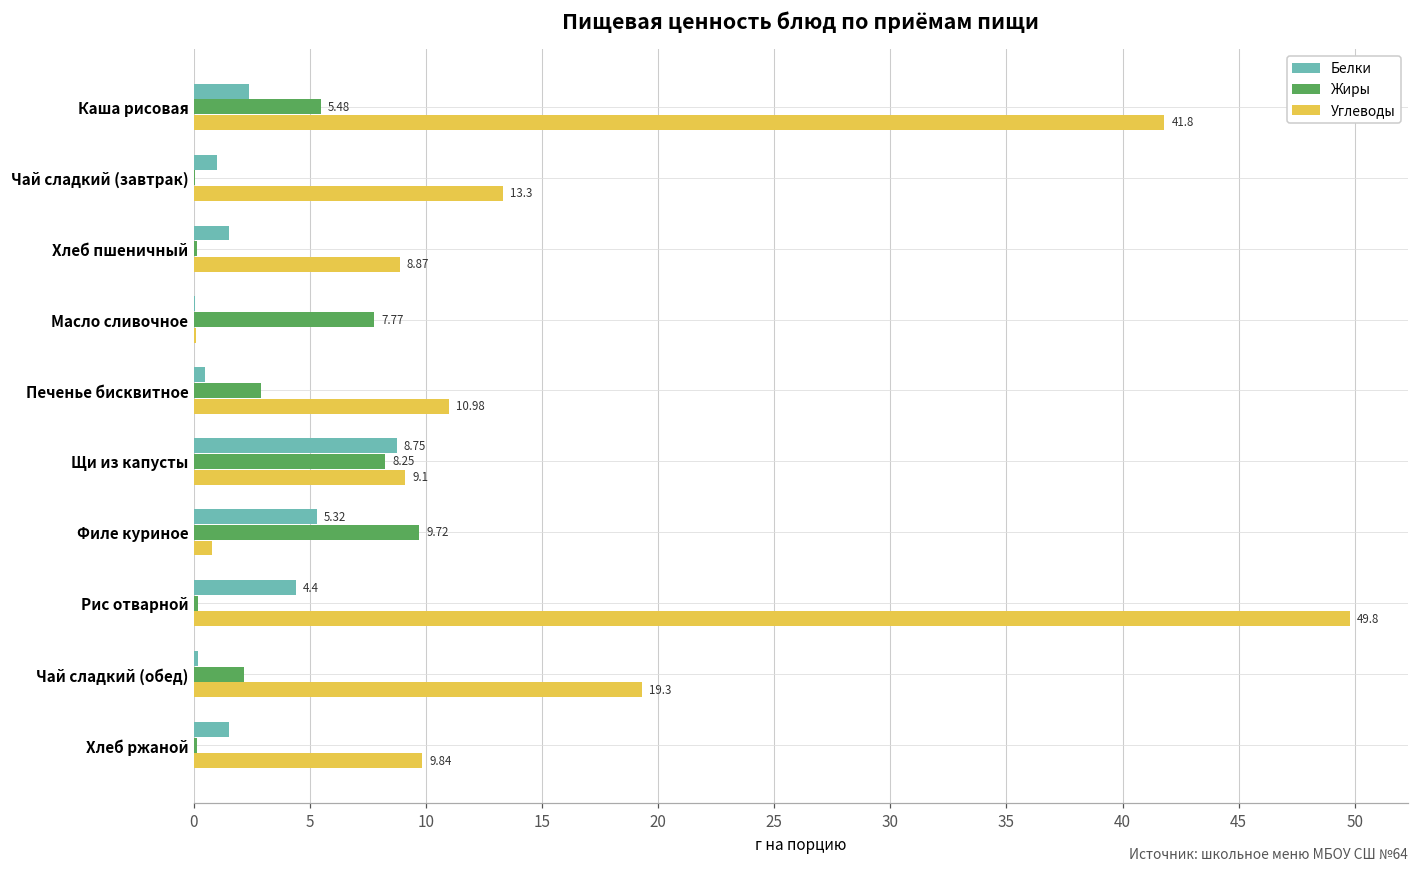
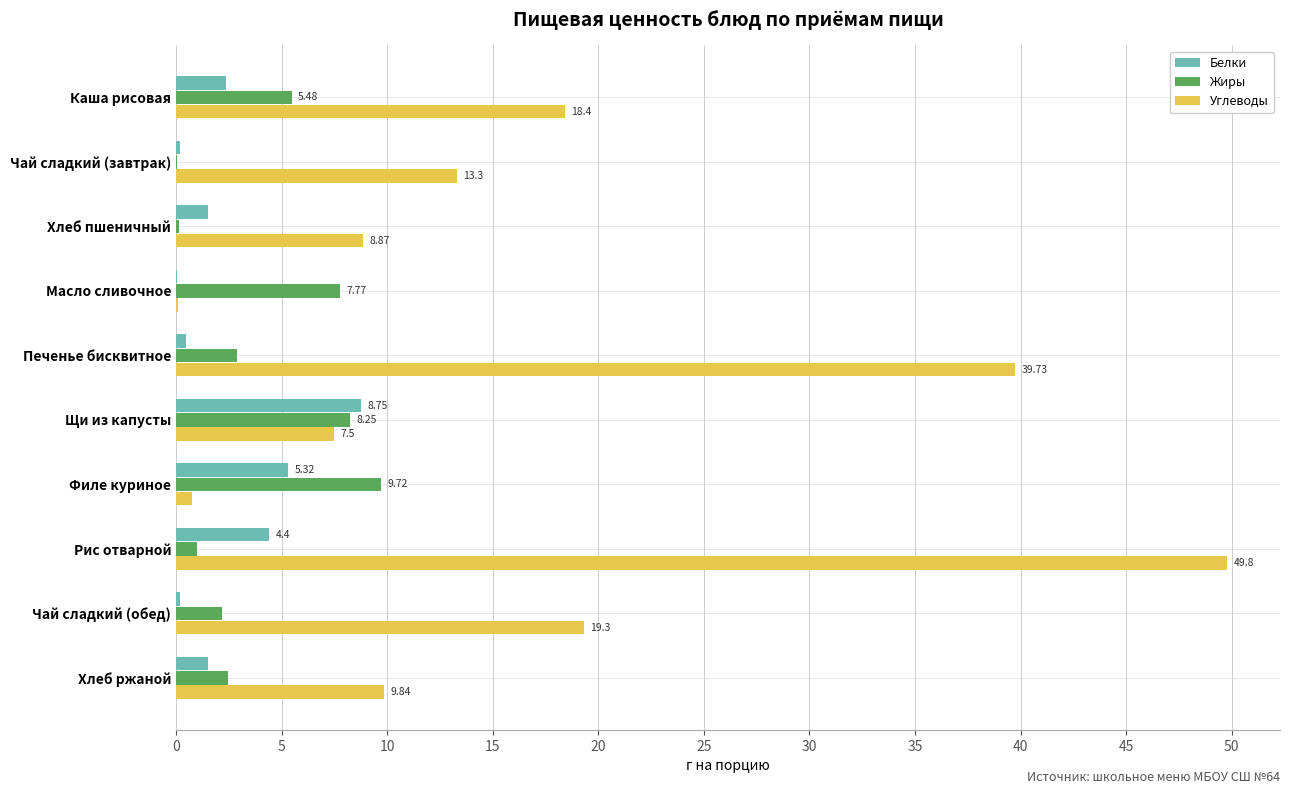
  {
    "Белки": {
      "Каша рисовая": 2.4,
-     "Чай сладкий (завтрак)": 1.0,
+     "Чай сладкий (завтрак)": 0.2,
      "Хлеб пшеничный": 1.5,
      "Печенье бисквитное": 0.5,
      "Чай сладкий (обед)": 0.2,
      "Хлеб ржаной": 1.5
    },
    "Жиры": {
      "Хлеб пшеничный": 0.2,
      "Печенье бисквитное": 2.9,
-     "Рис отварной": 0.2,
+     "Рис отварной": 1.0,
      "Чай сладкий (обед)": 2.2,
-     "Хлеб ржаной": 0.2
+     "Хлеб ржаной": 2.5
    },
    "Углеводы": {
-     "Каша рисовая": 41.8,
+     "Каша рисовая": 18.4,
      "Чай сладкий (завтрак)": 13.3,
      "Хлеб пшеничный": 8.87,
-     "Печенье бисквитное": 10.98,
-     "Щи из капусты": 9.1,
+     "Печенье бисквитное": 39.73,
+     "Щи из капусты": 7.5,
      "Рис отварной": 49.8,
      "Чай сладкий (обед)": 19.3,
      "Хлеб ржаной": 9.84
    }
  }
